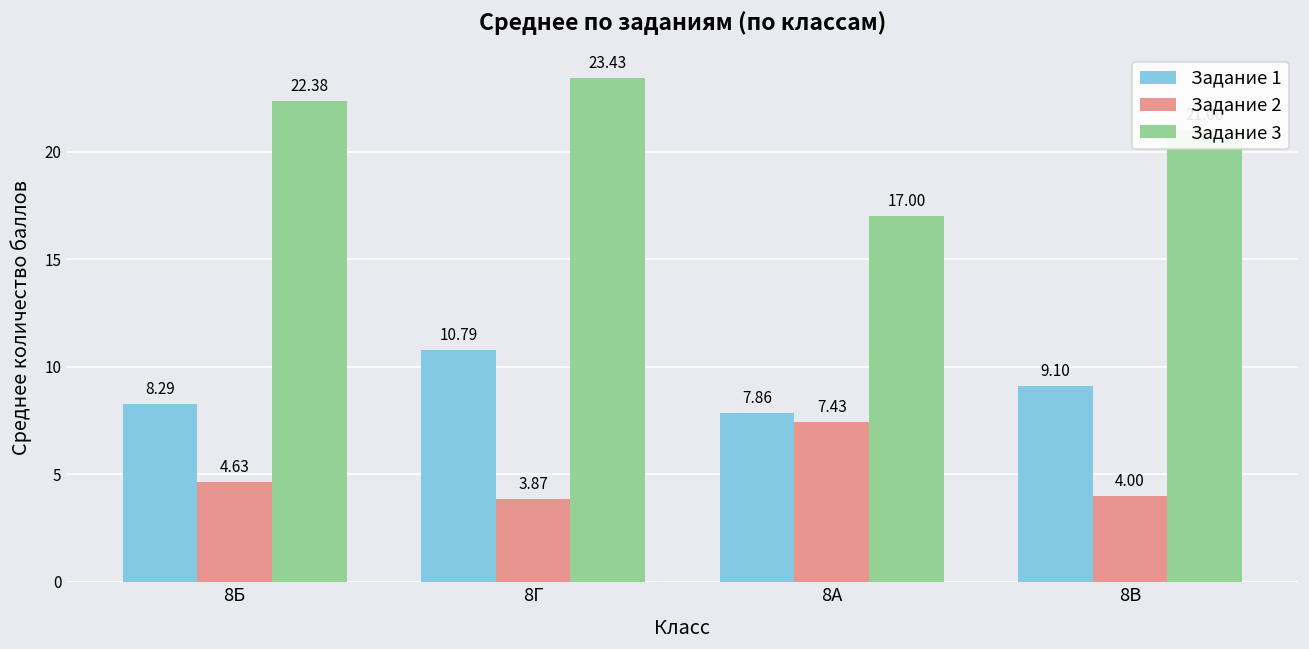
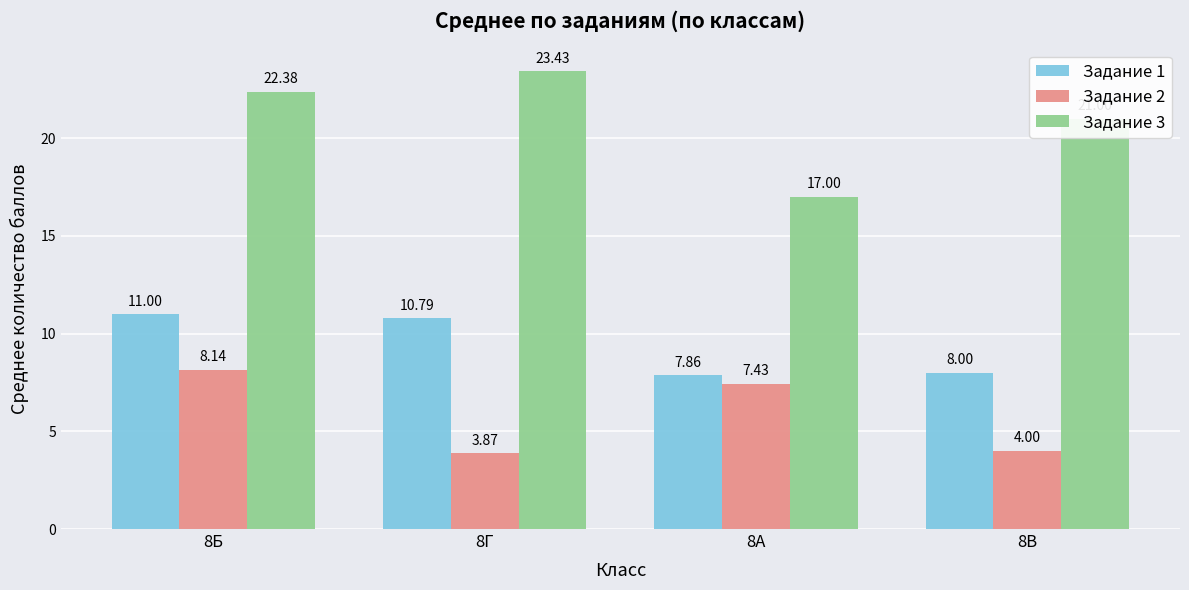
  {
    "Задание 1": {
-     "8Б": 8.29,
+     "8Б": 11.00,
      "8Г": 10.79,
      "8А": 7.86,
-     "8В": 9.10
+     "8В": 8.00
    },
    "Задание 2": {
-     "8Б": 4.63,
+     "8Б": 8.14,
      "8Г": 3.87,
      "8А": 7.43,
      "8В": 4.00
    },
    "Задание 3": {
      "8Б": 22.38,
      "8Г": 23.43,
      "8А": 17.00
    }
  }
